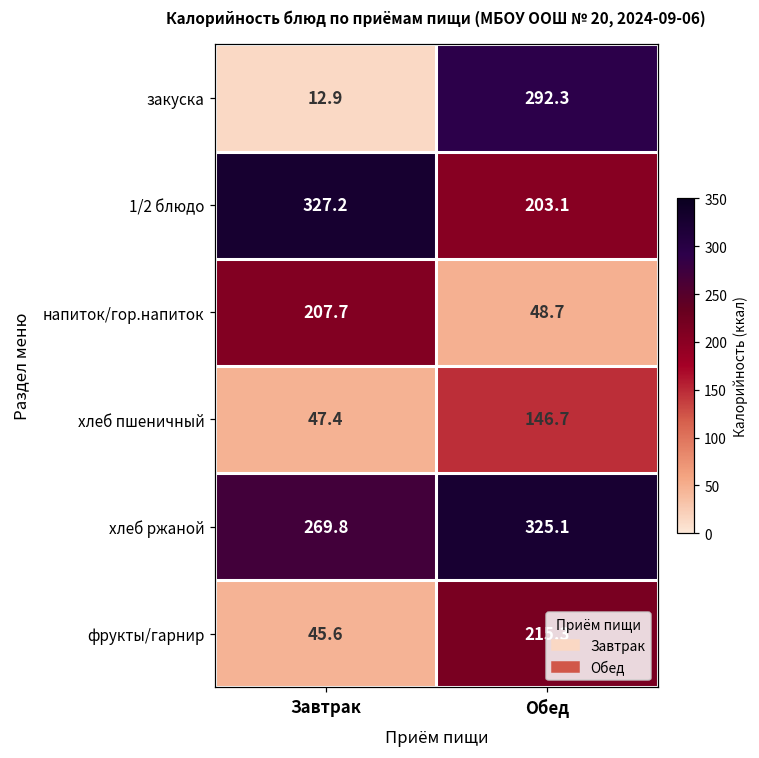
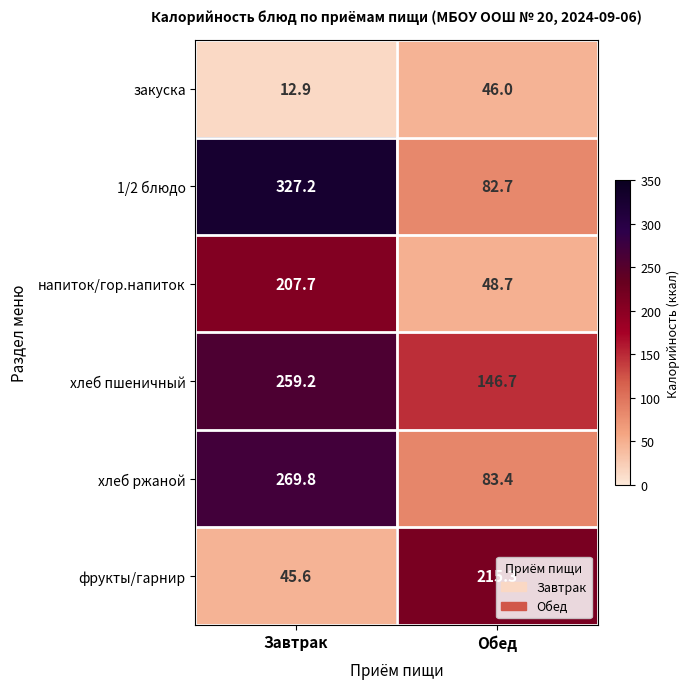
  {
    "закуска": {
      "Завтрак": 12.9,
-     "Обед": 292.3
+     "Обед": 46.0
    },
    "1/2 блюдо": {
      "Завтрак": 327.2,
-     "Обед": 203.1
+     "Обед": 82.7
    },
    "напиток/гор.напиток": {
      "Завтрак": 207.7,
      "Обед": 48.7
    },
    "хлеб пшеничный": {
-     "Завтрак": 47.4,
+     "Завтрак": 259.2,
      "Обед": 146.7
    },
    "хлеб ржаной": {
      "Завтрак": 269.8,
-     "Обед": 325.1
+     "Обед": 83.4
    },
    "фрукты/гарнир": {
      "Завтрак": 45.6
    }
  }
